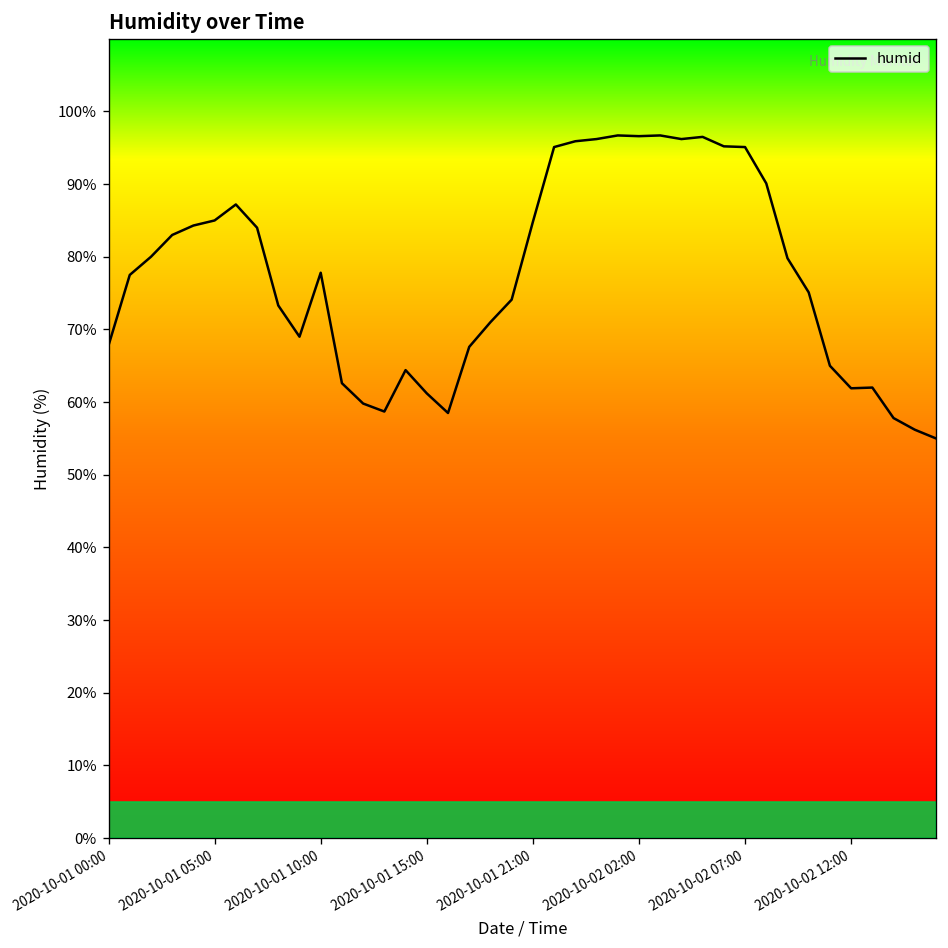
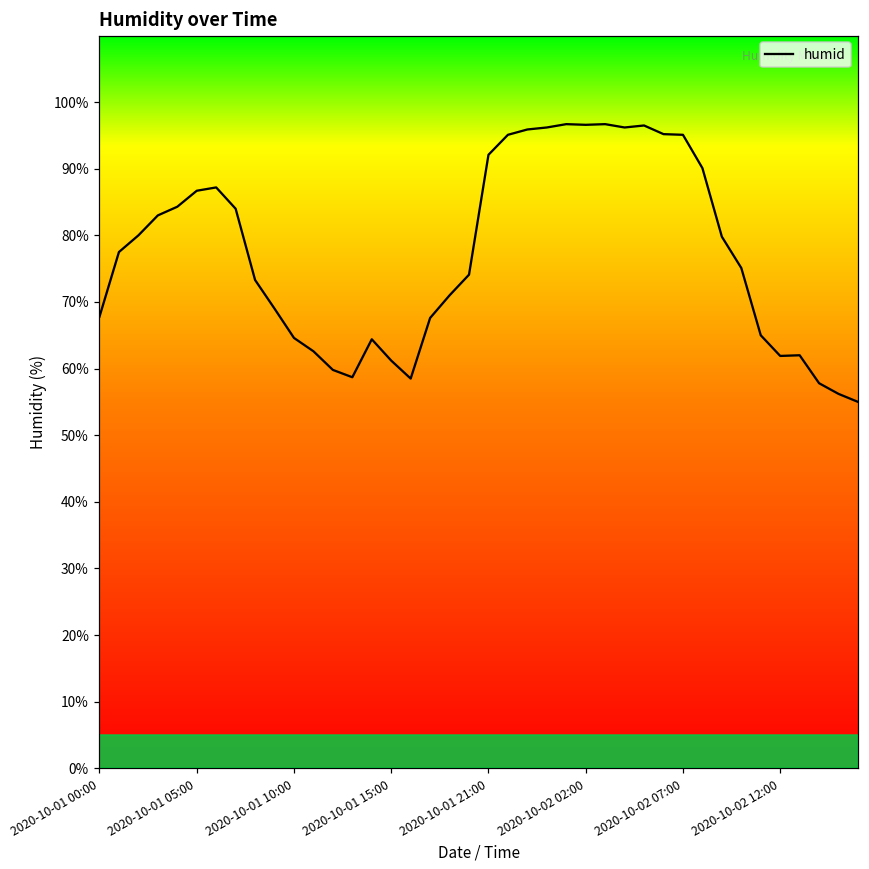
  {
    "2020-10-01 00:00": "68%",
-   "2020-10-01 05:00": "85%",
-   "2020-10-01 10:00": "78%",
+   "2020-10-01 05:00": "87%",
+   "2020-10-01 10:00": "65%",
    "2020-10-01 15:00": "61%",
-   "2020-10-01 21:00": "85%",
+   "2020-10-01 21:00": "92%",
    "2020-10-02 02:00": "97%",
    "2020-10-02 07:00": "95%",
    "2020-10-02 12:00": "62%"
  }
